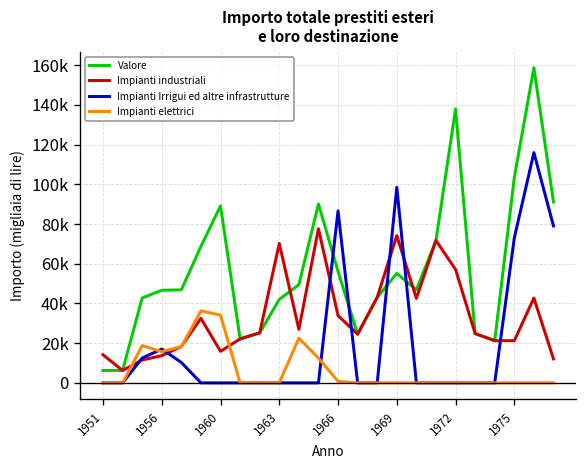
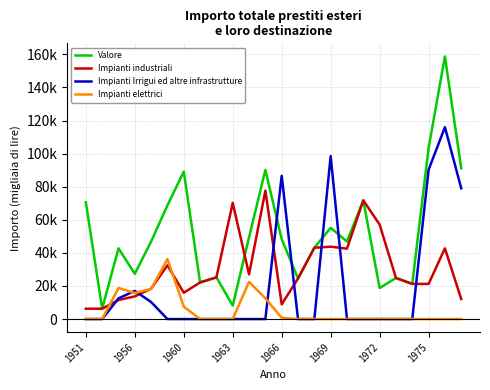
  {
    "Valore": {
-     "1951": 6000,
-     "1956": 47000,
+     "1951": 71000,
+     "1956": 27000,
      "1960": 89000,
-     "1963": 42000,
-     "1966": 56000,
+     "1963": 8000,
+     "1966": 48000,
      "1969": 55000,
-     "1972": 138000,
+     "1972": 19000,
      "1975": 103000
    },
    "Impianti industriali": {
-     "1951": 14000,
+     "1951": 6000,
      "1956": 14000,
      "1960": 16000,
      "1963": 70000,
-     "1966": 34000,
-     "1969": 74000,
+     "1966": 9000,
+     "1969": 44000,
      "1972": 57000,
      "1975": 21000
    },
    "Impianti Irrigui ed altre infrastrutture": {
      "1960": 0,
      "1966": 87000,
      "1969": 99000,
-     "1975": 73000
+     "1975": 90000
    },
    "Impianti elettrici": {
-     "1960": 34000,
+     "1960": 8000,
      "1966": 1000,
      "1969": 0,
      "1975": 0
    }
  }
